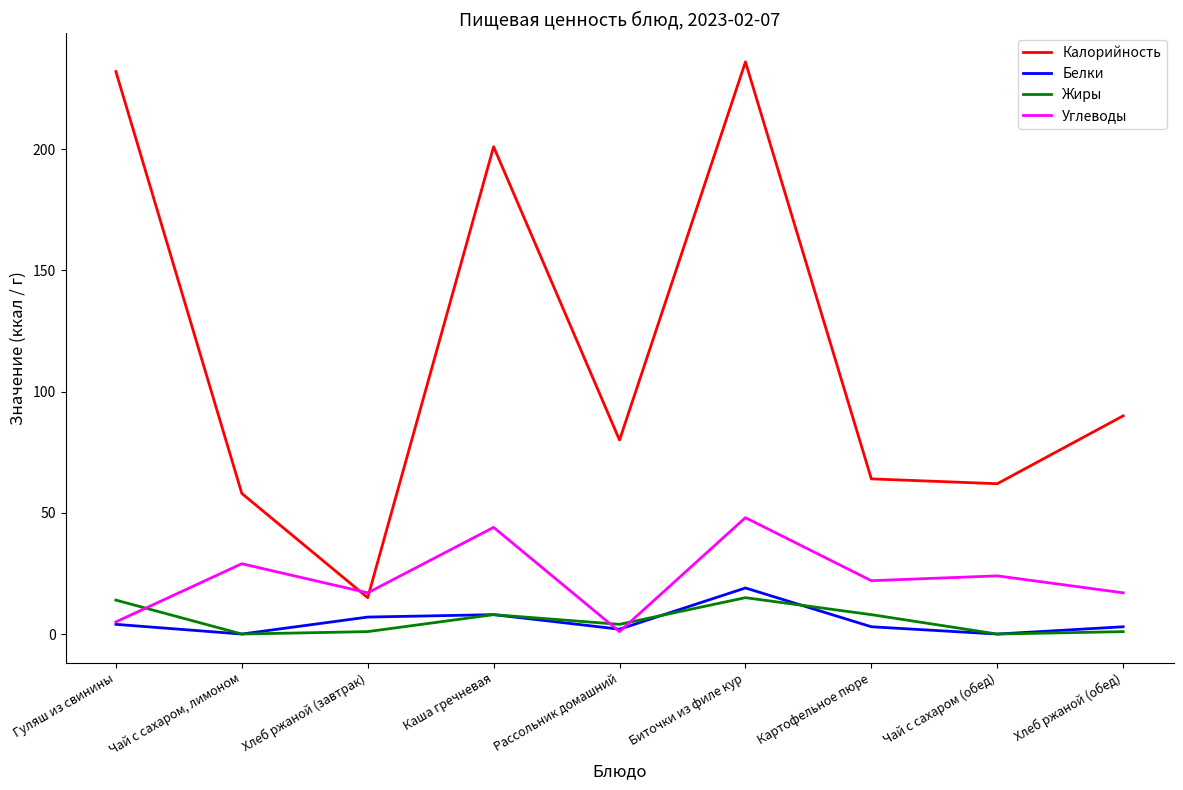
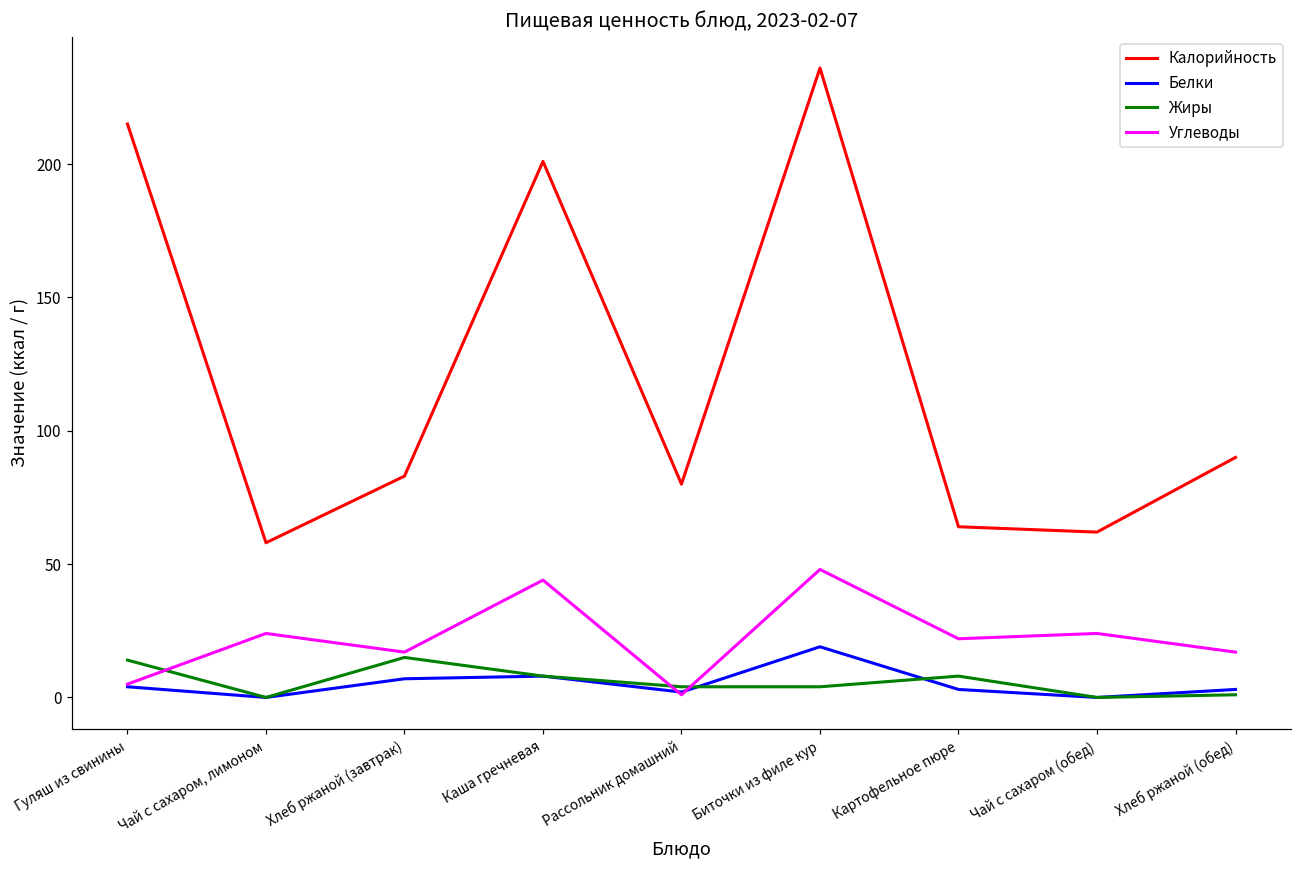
  {
    "Калорийность": {
-     "Гуляш из свинины": 232,
+     "Гуляш из свинины": 215,
      "Чай с сахаром, лимоном": 58,
-     "Хлеб ржаной (завтрак)": 15,
+     "Хлеб ржаной (завтрак)": 83,
      "Каша гречневая": 201,
      "Рассольник домашний": 80,
      "Биточки из филе кур": 236,
      "Картофельное пюре": 64,
      "Чай с сахаром (обед)": 62,
      "Хлеб ржаной (обед)": 90
    },
    "Белки": {
      "Хлеб ржаной (завтрак)": 7,
      "Биточки из филе кур": 19,
      "Картофельное пюре": 3,
      "Хлеб ржаной (обед)": 3
    },
    "Жиры": {
      "Гуляш из свинины": 14,
-     "Хлеб ржаной (завтрак)": 1,
+     "Хлеб ржаной (завтрак)": 15,
      "Рассольник домашний": 4,
-     "Биточки из филе кур": 15,
+     "Биточки из филе кур": 4,
      "Картофельное пюре": 8,
      "Хлеб ржаной (обед)": 1
    },
    "Углеводы": {
-     "Чай с сахаром, лимоном": 29,
+     "Чай с сахаром, лимоном": 24,
      "Хлеб ржаной (завтрак)": 17,
      "Каша гречневая": 44,
      "Биточки из филе кур": 48,
      "Картофельное пюре": 22,
      "Чай с сахаром (обед)": 24,
      "Хлеб ржаной (обед)": 17
    }
  }
